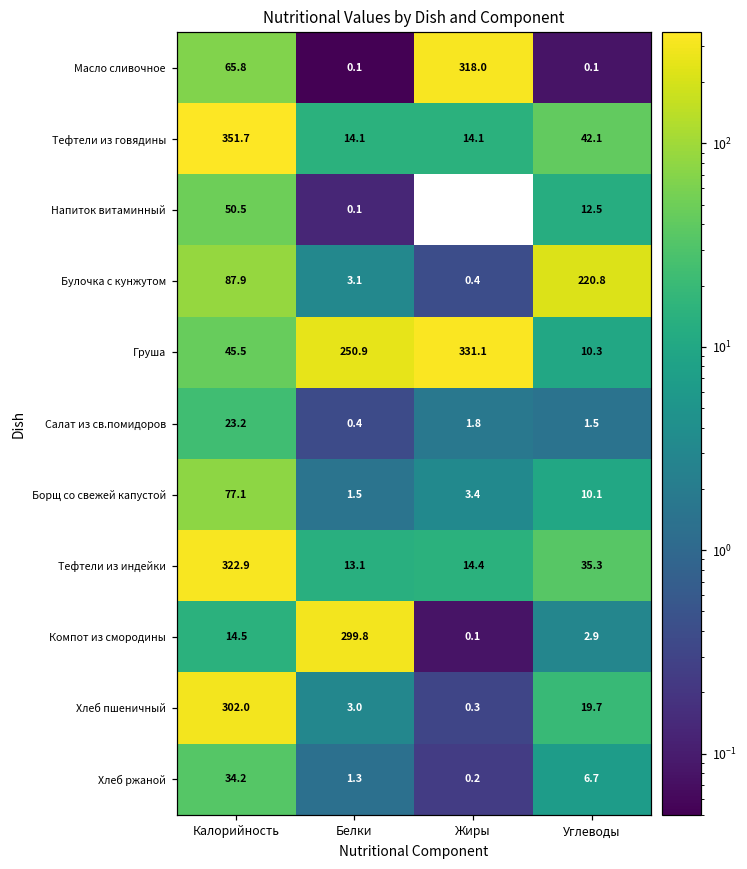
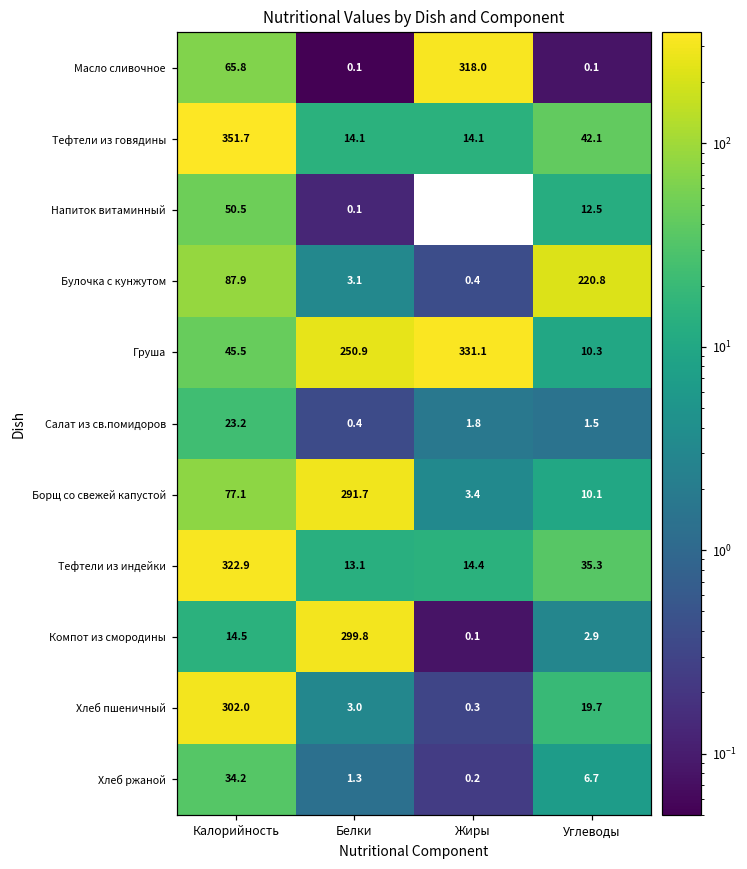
  {
    "Масло сливочное": {
      "Калорийность": 65.8,
      "Белки": 0.1,
      "Жиры": 318.0,
      "Углеводы": 0.1
    },
    "Тефтели из говядины": {
      "Калорийность": 351.7,
      "Белки": 14.1,
      "Жиры": 14.1,
      "Углеводы": 42.1
    },
    "Напиток витаминный": {
      "Калорийность": 50.5,
      "Белки": 0.1,
      "Углеводы": 12.5
    },
    "Булочка с кунжутом": {
      "Калорийность": 87.9,
      "Белки": 3.1,
      "Жиры": 0.4,
      "Углеводы": 220.8
    },
    "Груша": {
      "Калорийность": 45.5,
      "Белки": 250.9,
      "Жиры": 331.1,
      "Углеводы": 10.3
    },
    "Салат из св.помидоров": {
      "Калорийность": 23.2,
      "Белки": 0.4,
      "Жиры": 1.8,
      "Углеводы": 1.5
    },
    "Борщ со свежей капустой": {
      "Калорийность": 77.1,
-     "Белки": 1.5,
+     "Белки": 291.7,
      "Жиры": 3.4,
      "Углеводы": 10.1
    },
    "Тефтели из индейки": {
      "Калорийность": 322.9,
      "Белки": 13.1,
      "Жиры": 14.4,
      "Углеводы": 35.3
    },
    "Компот из смородины": {
      "Калорийность": 14.5,
      "Белки": 299.8,
      "Жиры": 0.1,
      "Углеводы": 2.9
    },
    "Хлеб пшеничный": {
      "Калорийность": 302.0,
      "Белки": 3.0,
      "Жиры": 0.3,
      "Углеводы": 19.7
    },
    "Хлеб ржаной": {
      "Калорийность": 34.2,
      "Белки": 1.3,
      "Жиры": 0.2,
      "Углеводы": 6.7
    }
  }
